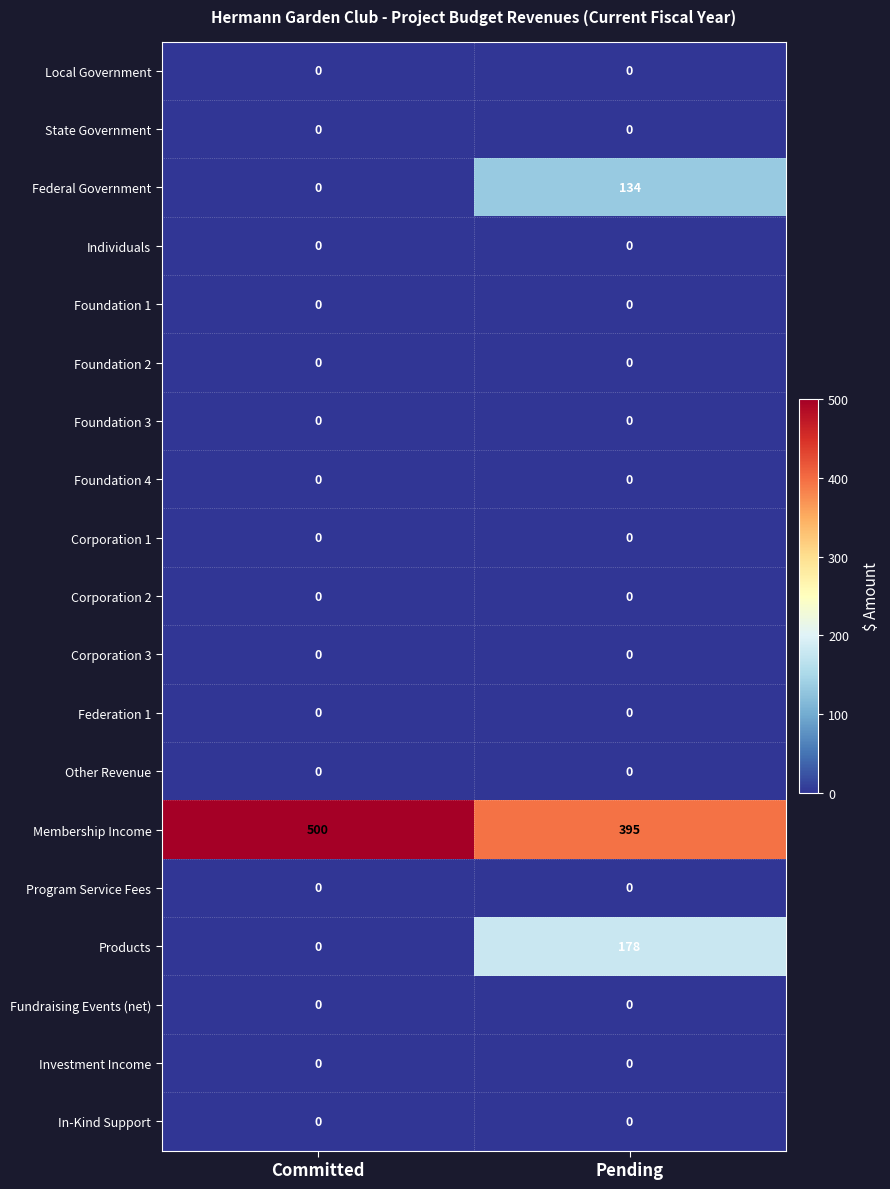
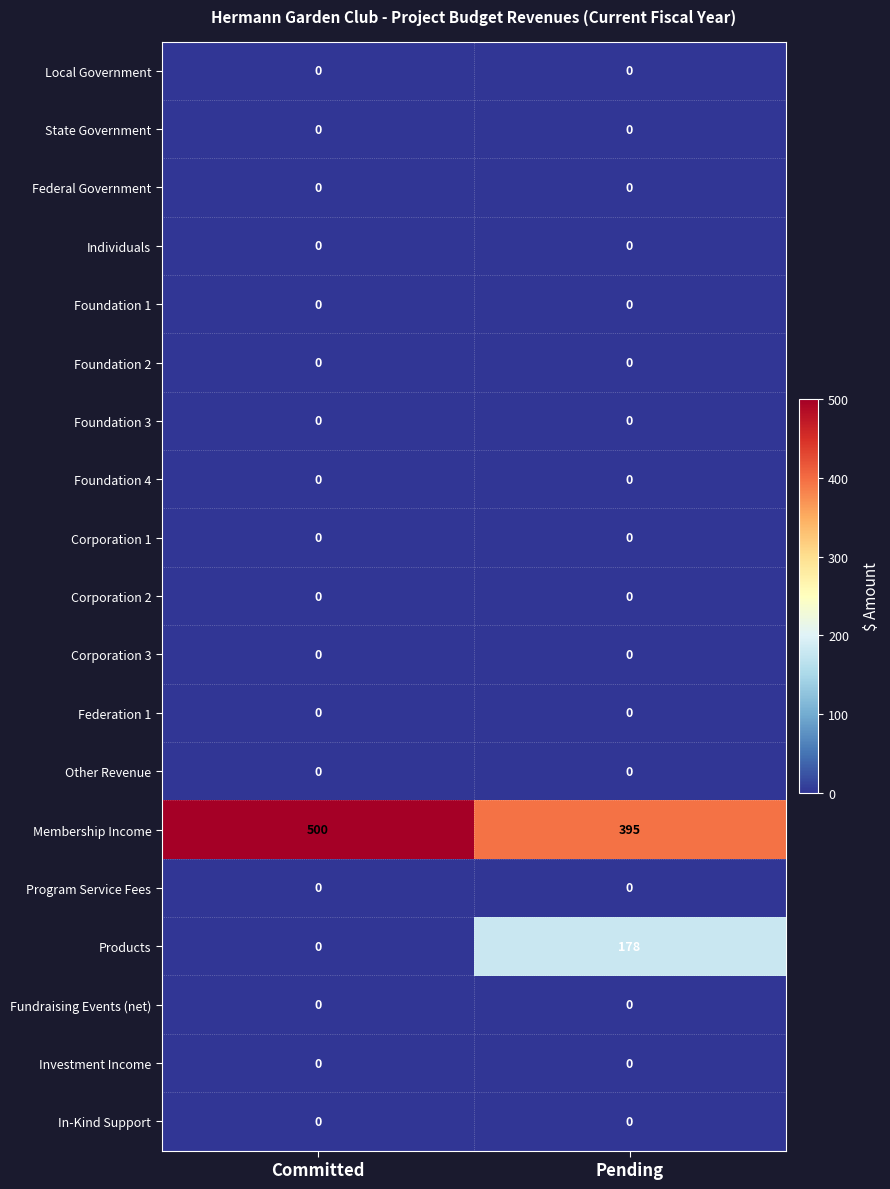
  {
    "Local Government": {
      "Committed": 0,
      "Pending": 0
    },
    "State Government": {
      "Committed": 0,
      "Pending": 0
    },
    "Federal Government": {
      "Committed": 0,
-     "Pending": 134
+     "Pending": 0
    },
    "Individuals": {
      "Committed": 0,
      "Pending": 0
    },
    "Foundation 1": {
      "Committed": 0,
      "Pending": 0
    },
    "Foundation 2": {
      "Committed": 0,
      "Pending": 0
    },
    "Foundation 3": {
      "Committed": 0,
      "Pending": 0
    },
    "Foundation 4": {
      "Committed": 0,
      "Pending": 0
    },
    "Corporation 1": {
      "Committed": 0,
      "Pending": 0
    },
    "Corporation 2": {
      "Committed": 0,
      "Pending": 0
    },
    "Corporation 3": {
      "Committed": 0,
      "Pending": 0
    },
    "Federation 1": {
      "Committed": 0,
      "Pending": 0
    },
    "Other Revenue": {
      "Committed": 0,
      "Pending": 0
    },
    "Membership Income": {
      "Committed": 500,
      "Pending": 395
    },
    "Program Service Fees": {
      "Committed": 0,
      "Pending": 0
    },
    "Products": {
      "Committed": 0,
      "Pending": 178
    },
    "Fundraising Events (net)": {
      "Committed": 0,
      "Pending": 0
    },
    "Investment Income": {
      "Committed": 0,
      "Pending": 0
    },
    "In-Kind Support": {
      "Committed": 0,
      "Pending": 0
    }
  }
